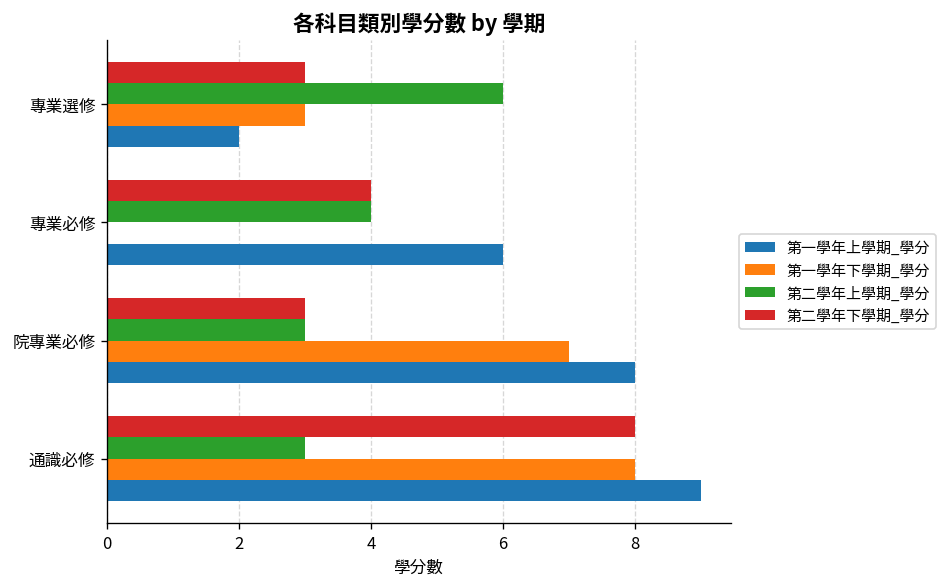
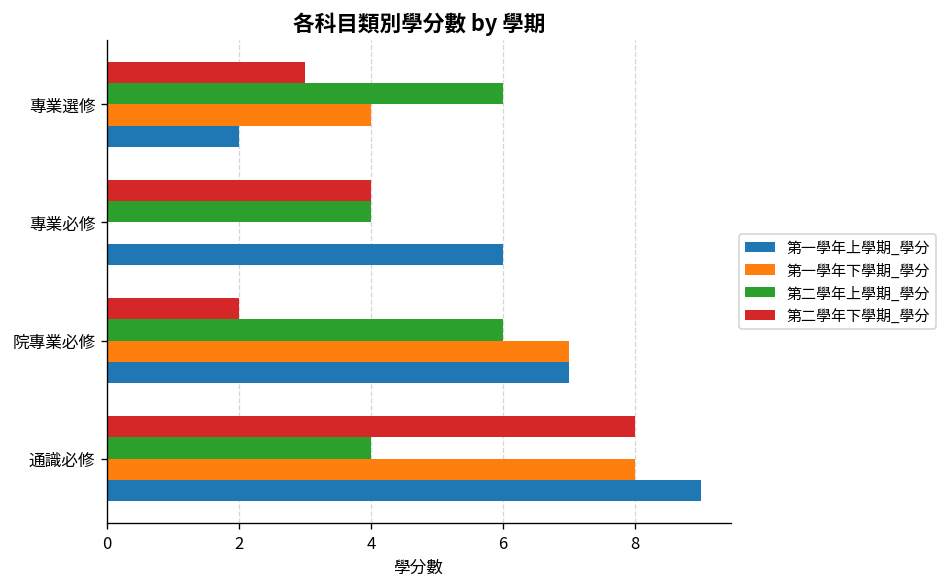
  {
    "第一學年上學期_學分": {
      "專業選修": 2,
      "專業必修": 6,
-     "院專業必修": 8,
+     "院專業必修": 7,
      "通識必修": 9
    },
    "第一學年下學期_學分": {
-     "專業選修": 3,
+     "專業選修": 4,
      "專業必修": 0,
      "院專業必修": 7,
      "通識必修": 8
    },
    "第二學年上學期_學分": {
      "專業選修": 6,
      "專業必修": 4,
-     "院專業必修": 3,
-     "通識必修": 3
+     "院專業必修": 6,
+     "通識必修": 4
    },
    "第二學年下學期_學分": {
      "專業選修": 3,
      "專業必修": 4,
-     "院專業必修": 3,
+     "院專業必修": 2,
      "通識必修": 8
    }
  }
